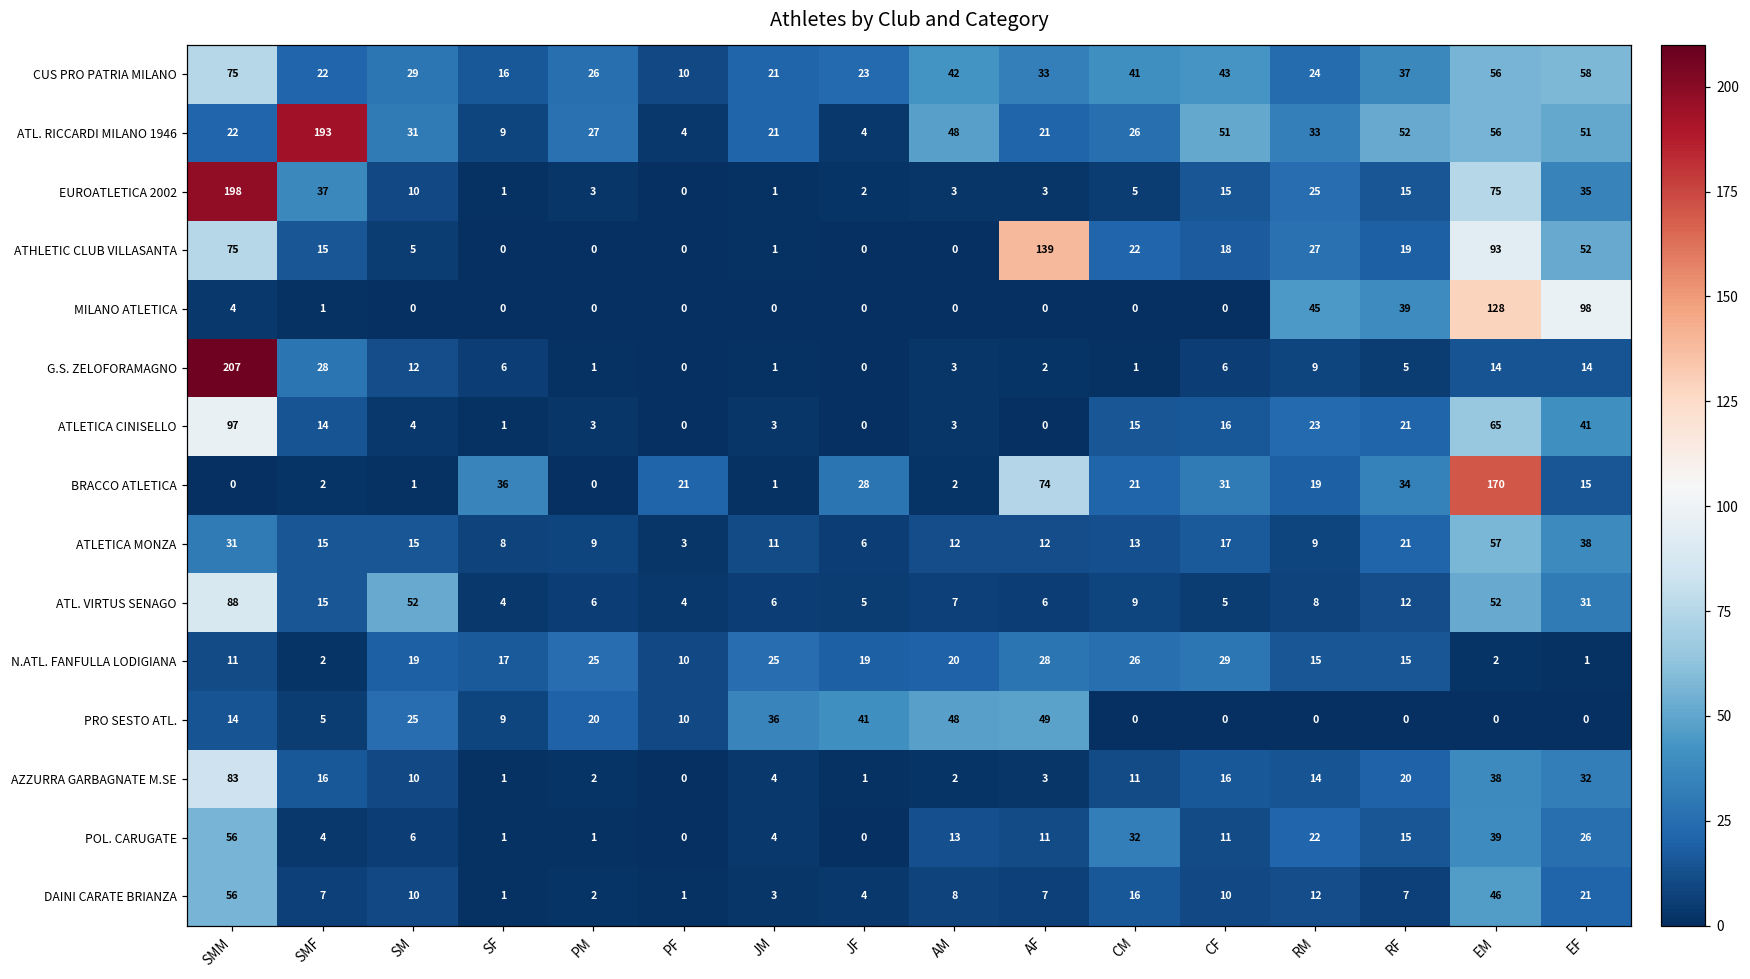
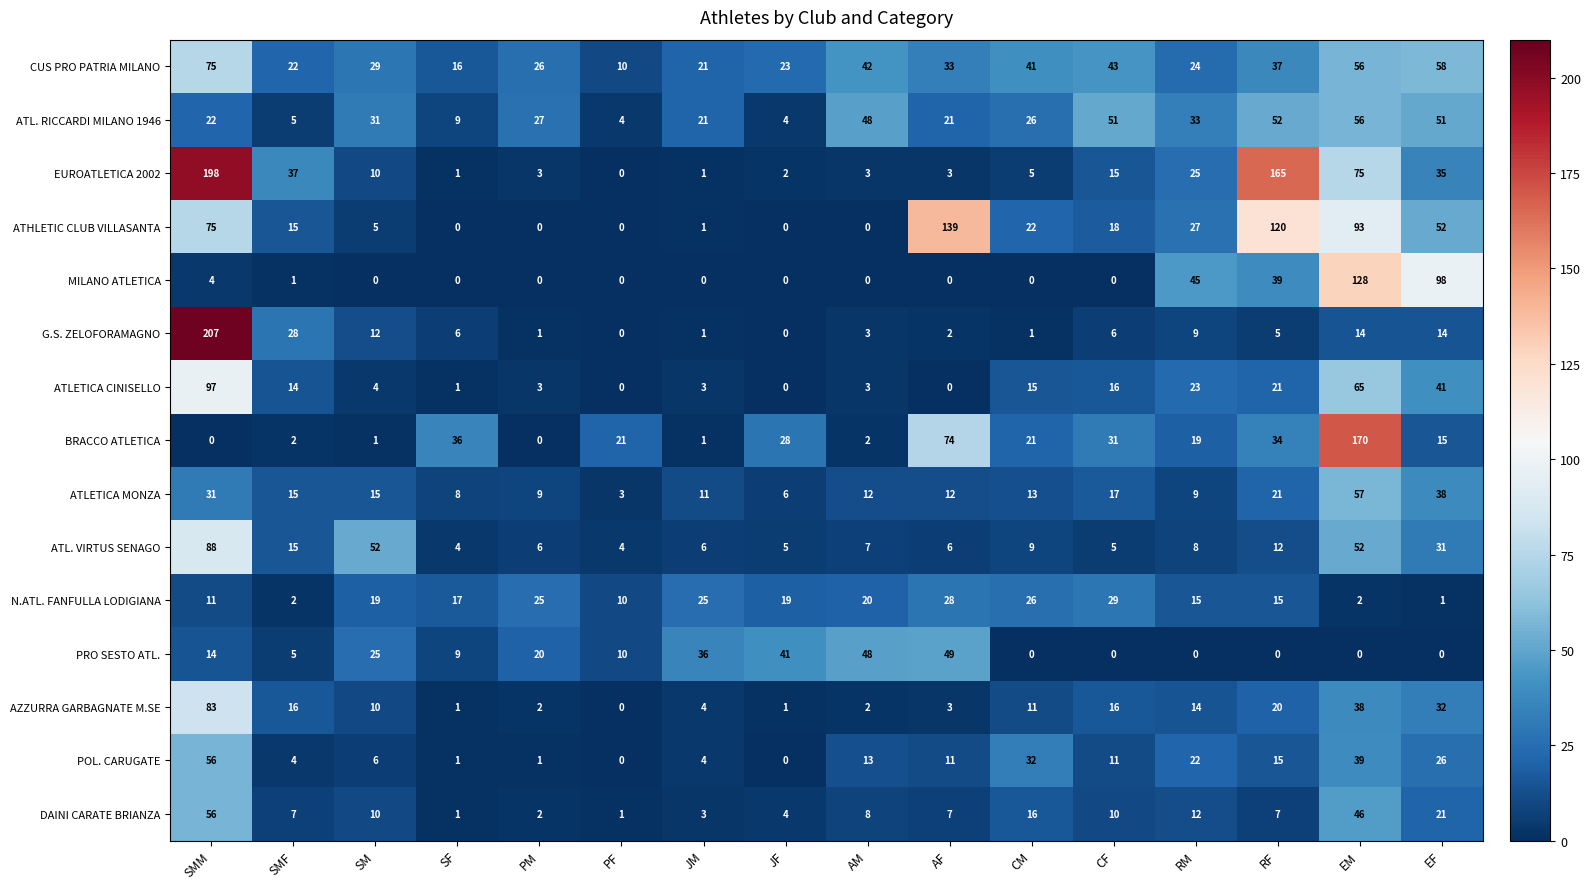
  {
    "ATL. RICCARDI MILANO 1946": {
      "SMM": 22,
-     "SMF": 193,
+     "SMF": 5,
      "SM": 31,
      "SF": 9,
      "PM": 27,
      "PF": 4,
      "JM": 21,
      "JF": 4,
      "AM": 48,
      "AF": 21,
      "CM": 26,
      "CF": 51,
      "RM": 33,
      "RF": 52,
      "EM": 56,
      "EF": 51
    },
    "EUROATLETICA 2002": {
      "SMM": 198,
      "SMF": 37,
      "SM": 10,
      "SF": 1,
      "PM": 3,
      "PF": 0,
      "JM": 1,
      "JF": 2,
      "AM": 3,
      "AF": 3,
      "CM": 5,
      "CF": 15,
      "RM": 25,
-     "RF": 15,
+     "RF": 165,
      "EM": 75,
      "EF": 35
    },
    "ATHLETIC CLUB VILLASANTA": {
      "SMM": 75,
      "SMF": 15,
      "SM": 5,
      "SF": 0,
      "PM": 0,
      "PF": 0,
      "JM": 1,
      "JF": 0,
      "AM": 0,
      "AF": 139,
      "CM": 22,
      "CF": 18,
      "RM": 27,
-     "RF": 19,
+     "RF": 120,
      "EM": 93,
      "EF": 52
    }
  }
